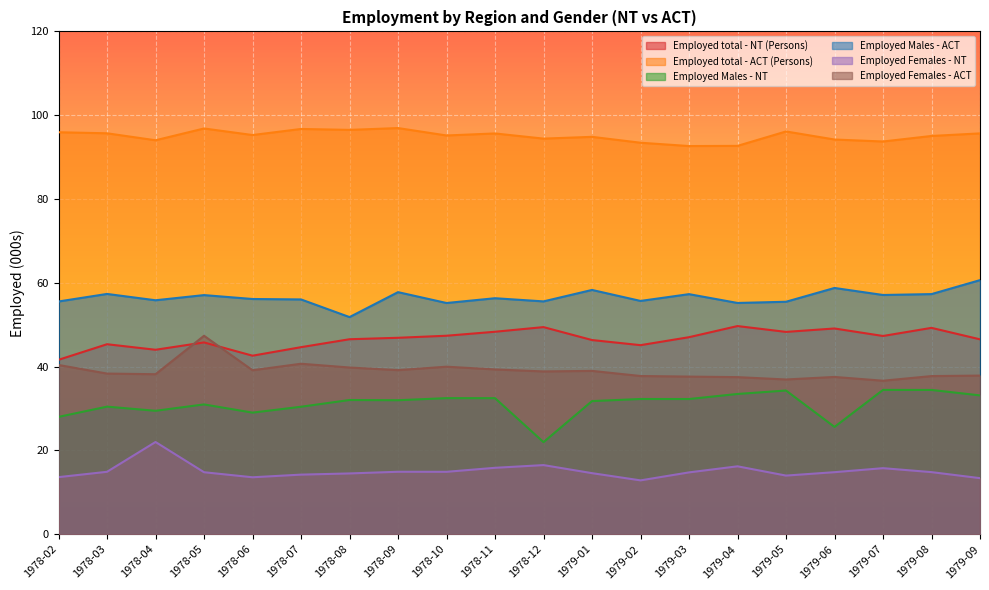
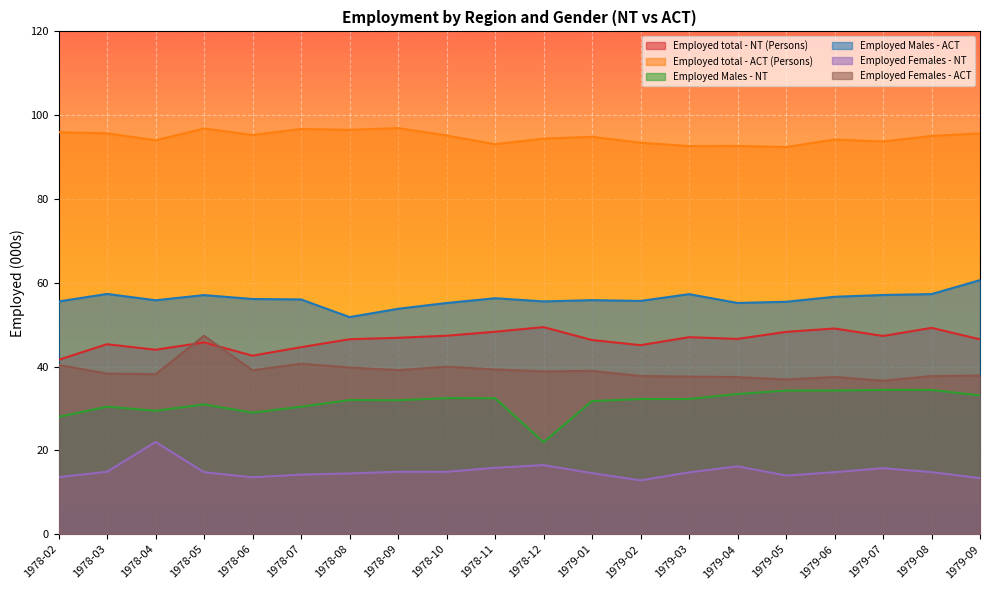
  {
    "Employed total - NT (Persons)": {
      "1978-02": 42,
      "1978-03": 45,
      "1978-04": 44,
      "1978-05": 46,
      "1978-06": 43,
      "1978-07": 45,
      "1978-08": 47,
      "1978-09": 47,
      "1978-10": 47,
      "1978-11": 48,
      "1978-12": 49,
      "1979-01": 46,
      "1979-02": 45,
      "1979-03": 47,
-     "1979-04": 50,
+     "1979-04": 47,
      "1979-05": 48,
      "1979-06": 49,
      "1979-07": 47,
      "1979-08": 49,
      "1979-09": 47
    },
    "Employed total - ACT (Persons)": {
      "1978-02": 96,
      "1978-03": 96,
      "1978-04": 94,
      "1978-05": 97,
      "1978-06": 95,
      "1978-07": 97,
      "1978-08": 96,
      "1978-09": 97,
      "1978-10": 95,
-     "1978-11": 96,
+     "1978-11": 93,
      "1978-12": 94,
      "1979-01": 95,
      "1979-02": 93,
      "1979-03": 93,
      "1979-04": 93,
-     "1979-05": 96,
+     "1979-05": 92,
      "1979-06": 94,
      "1979-07": 94,
      "1979-08": 95,
      "1979-09": 96
    },
    "Employed Males - NT": {
      "1978-02": 28,
      "1978-03": 30,
      "1978-04": 29,
      "1978-05": 31,
      "1978-06": 29,
      "1978-07": 30,
      "1978-08": 32,
      "1978-09": 32,
      "1978-10": 32,
      "1978-11": 32,
      "1978-12": 22,
      "1979-01": 32,
      "1979-02": 32,
      "1979-03": 32,
      "1979-04": 33,
      "1979-05": 34,
-     "1979-06": 26,
+     "1979-06": 34,
      "1979-07": 34,
      "1979-08": 34,
      "1979-09": 33
    },
    "Employed Males - ACT": {
      "1978-02": 56,
      "1978-03": 57,
      "1978-04": 56,
      "1978-05": 57,
      "1978-06": 56,
      "1978-07": 56,
      "1978-08": 52,
-     "1978-09": 58,
+     "1978-09": 54,
      "1978-10": 55,
      "1978-11": 56,
      "1978-12": 56,
-     "1979-01": 58,
+     "1979-01": 56,
      "1979-02": 56,
      "1979-03": 57,
      "1979-04": 55,
      "1979-05": 55,
-     "1979-06": 59,
+     "1979-06": 57,
      "1979-07": 57,
      "1979-08": 57,
      "1979-09": 61
    },
    "Employed Females - NT": {
      "1978-02": 14,
      "1978-03": 15,
      "1978-04": 22,
      "1978-05": 15,
      "1978-06": 14,
      "1978-07": 14,
      "1978-08": 15,
      "1978-09": 15,
      "1978-10": 15,
      "1978-11": 16,
      "1978-12": 16,
      "1979-01": 15,
      "1979-02": 13,
      "1979-03": 15,
      "1979-04": 16,
      "1979-05": 14,
      "1979-06": 15,
      "1979-07": 16,
      "1979-08": 15,
      "1979-09": 13
    },
    "Employed Females - ACT": {
      "1978-02": 40,
      "1978-03": 38,
      "1978-04": 38,
      "1978-05": 47,
      "1978-06": 39,
      "1978-07": 41,
      "1978-08": 40,
      "1978-09": 39,
      "1978-10": 40,
      "1978-11": 39,
      "1978-12": 39,
      "1979-01": 39,
      "1979-02": 38,
      "1979-03": 38,
      "1979-04": 37,
      "1979-05": 37,
      "1979-06": 38,
      "1979-07": 37,
      "1979-08": 38,
      "1979-09": 38
    }
  }
